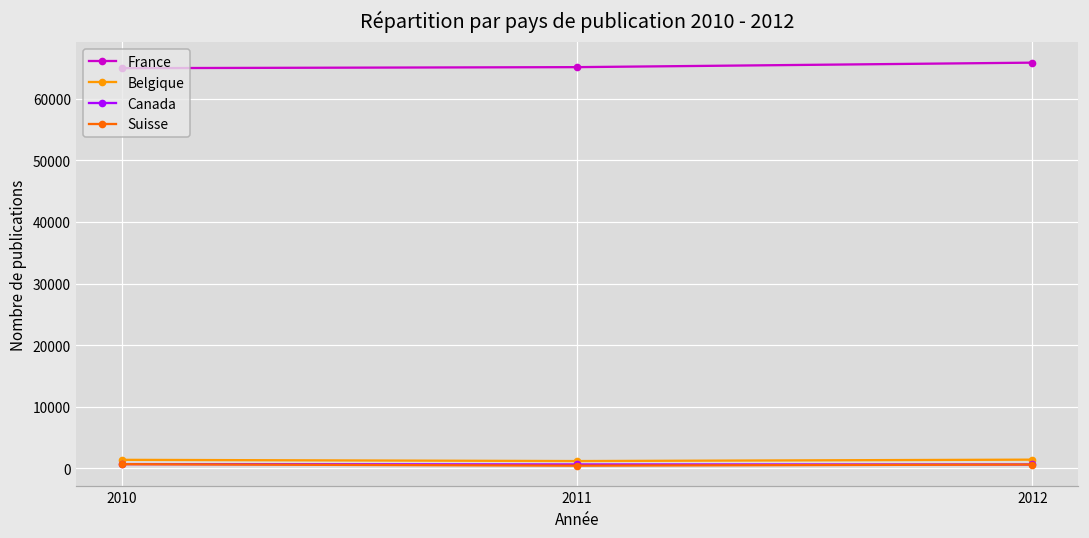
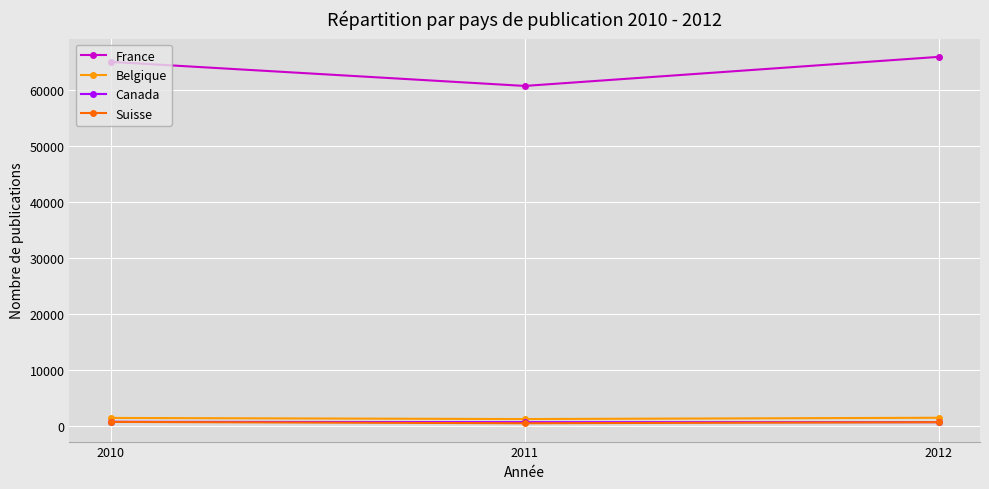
  {
    "France": {
-     "2011": 65000,
+     "2011": 61000,
      "2012": 66000
    }
  }
